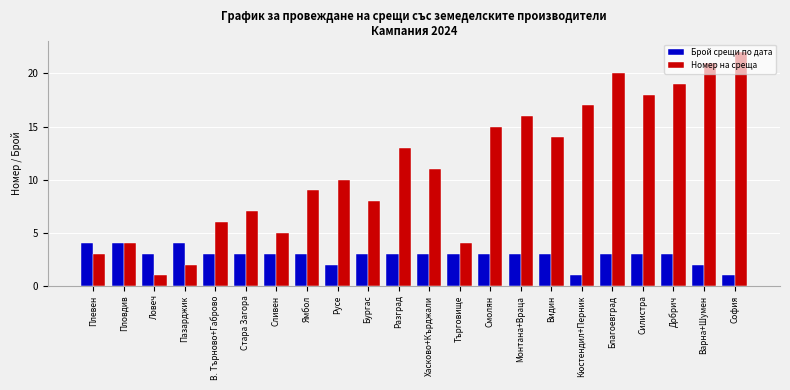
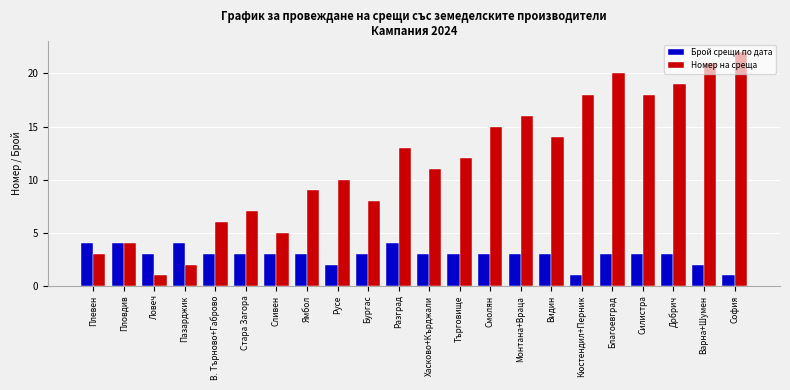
  {
    "Брой срещи по дата": {
      "Плевен": 4,
      "Пловдив": 4,
      "Ловеч": 3,
      "Пазарджик": 4,
      "В. Търново+Габрово": 3,
      "Стара Загора": 3,
      "Сливен": 3,
      "Ямбол": 3,
      "Русе": 2,
      "Бургас": 3,
-     "Разград": 3,
+     "Разград": 4,
      "Хасково+Кърджали": 3,
      "Търговище": 3,
      "Смолян": 3,
      "Монтана+Враца": 3,
      "Видин": 3,
      "Кюстендил+Перник": 1,
      "Благоевград": 3,
      "Силистра": 3,
      "Добрич": 3,
      "Варна+Шумен": 2,
      "София": 1
    },
    "Номер на среща": {
      "Плевен": 3,
      "Пловдив": 4,
      "Ловеч": 1,
      "Пазарджик": 2,
      "В. Търново+Габрово": 6,
      "Стара Загора": 7,
      "Сливен": 5,
      "Ямбол": 9,
      "Русе": 10,
      "Бургас": 8,
      "Разград": 13,
      "Хасково+Кърджали": 11,
-     "Търговище": 4,
+     "Търговище": 12,
      "Смолян": 15,
      "Монтана+Враца": 16,
      "Видин": 14,
-     "Кюстендил+Перник": 17,
+     "Кюстендил+Перник": 18,
      "Благоевград": 20,
      "Силистра": 18,
      "Добрич": 19
    }
  }
